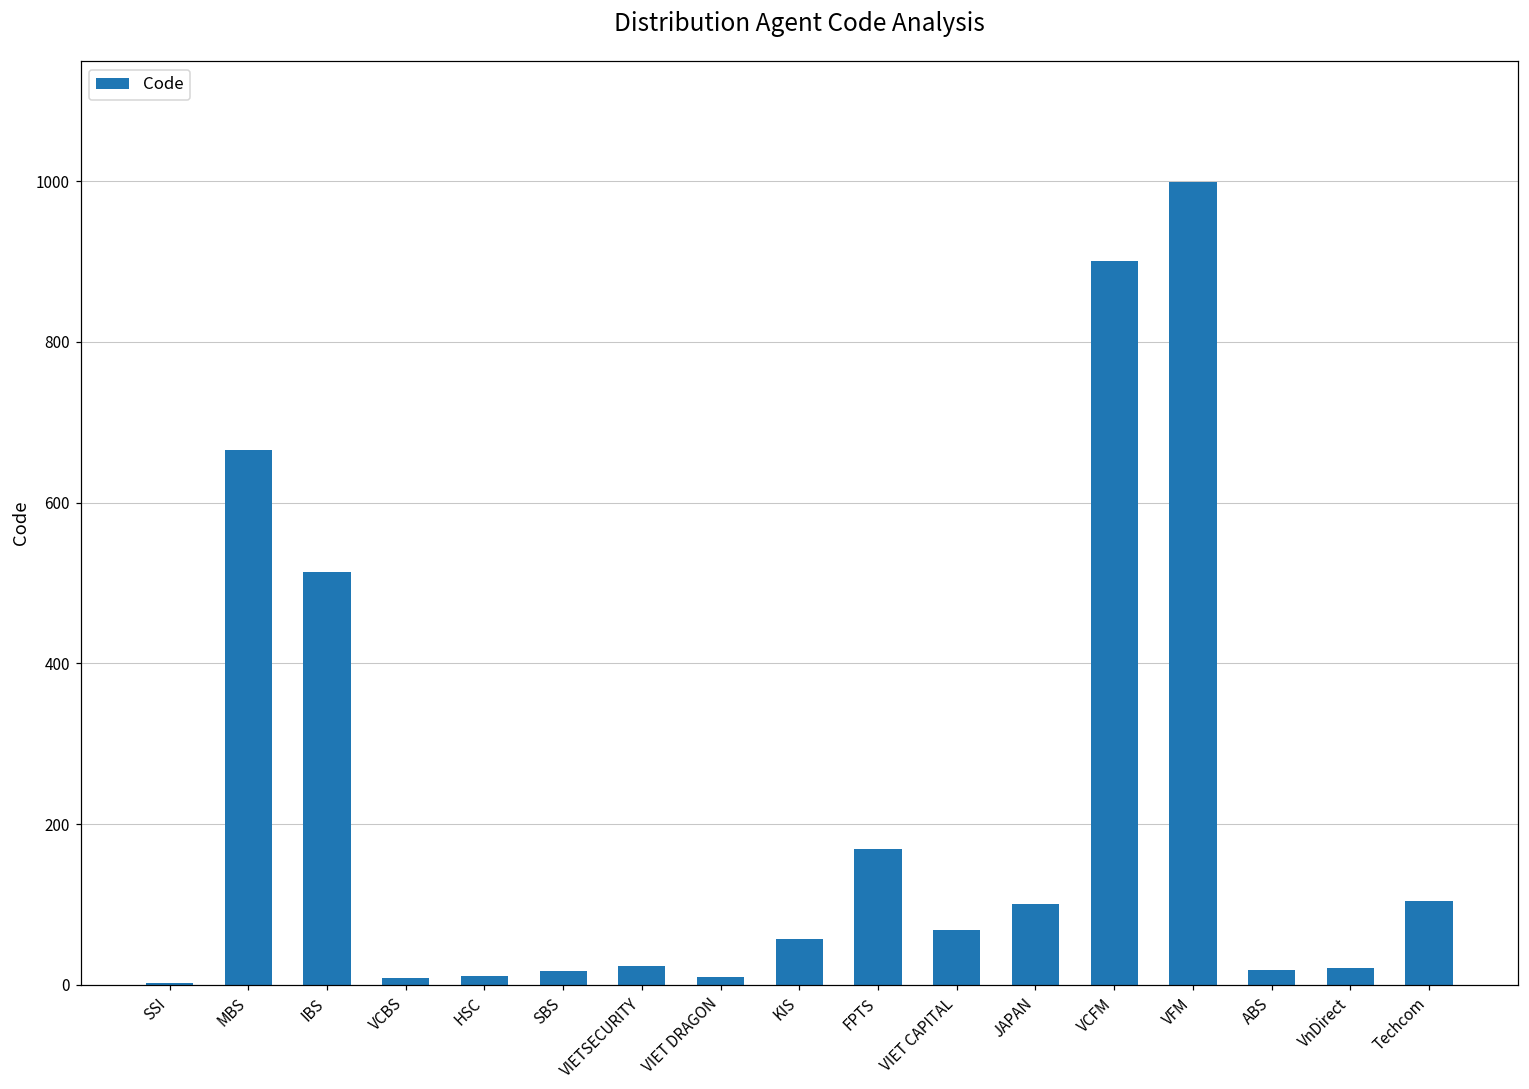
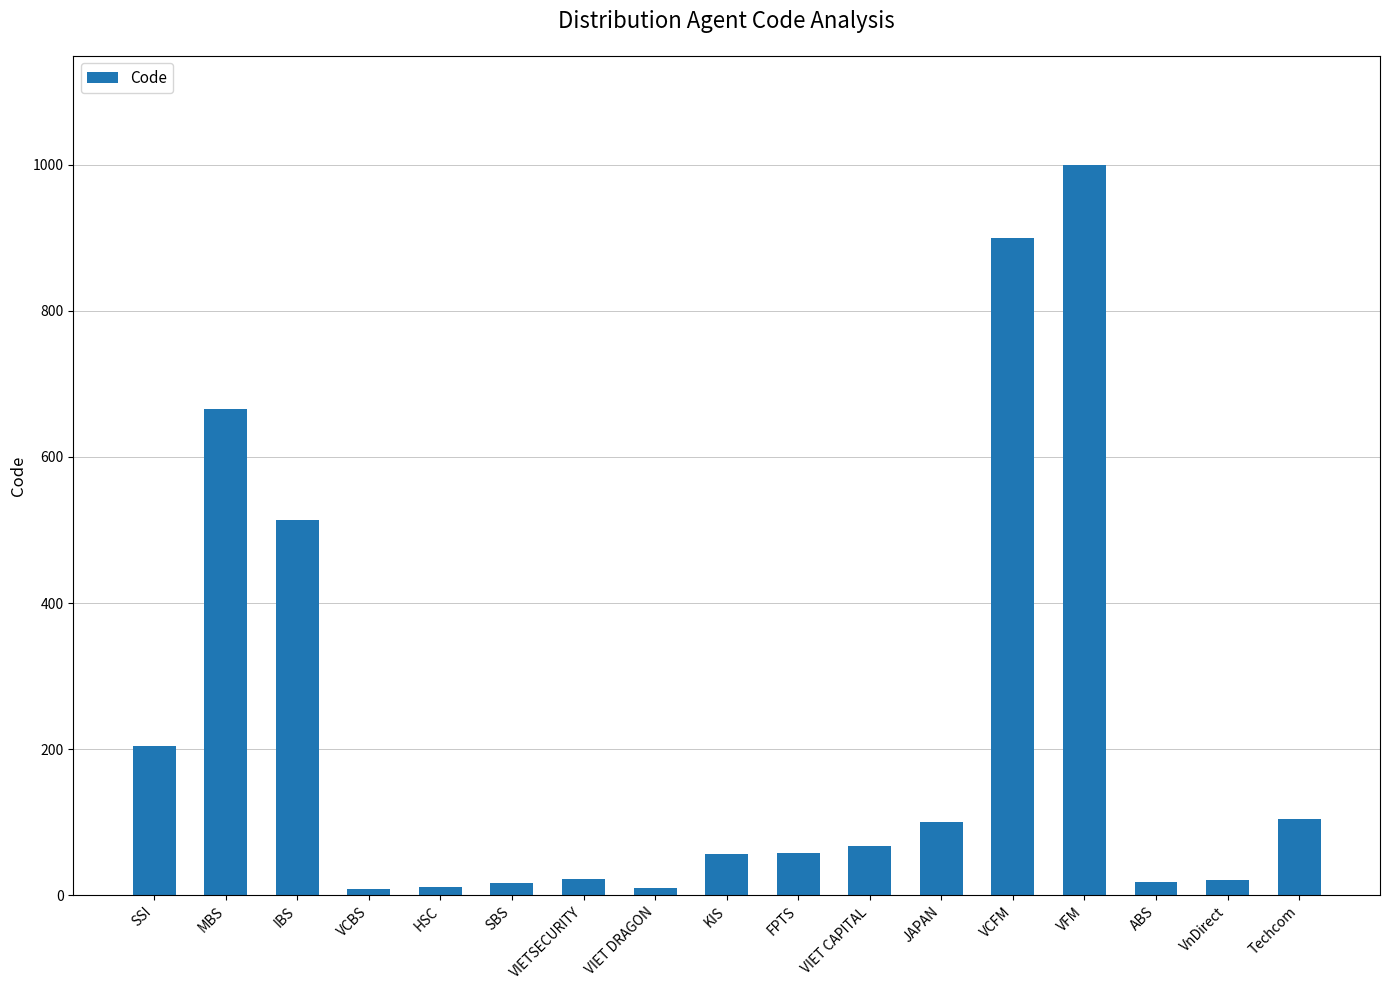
  {
-   "SSI": 0,
+   "SSI": 210,
    "MBS": 670,
    "IBS": 510,
    "VCBS": 10,
    "HSC": 10,
    "SBS": 20,
    "VIETSECURITY": 20,
    "VIET DRAGON": 10,
    "KIS": 60,
-   "FPTS": 170,
+   "FPTS": 60,
    "VIET CAPITAL": 70,
    "JAPAN": 100,
    "VCFM": 900,
    "VFM": 1000,
    "ABS": 20,
    "VnDirect": 20,
    "Techcom": 110
  }
